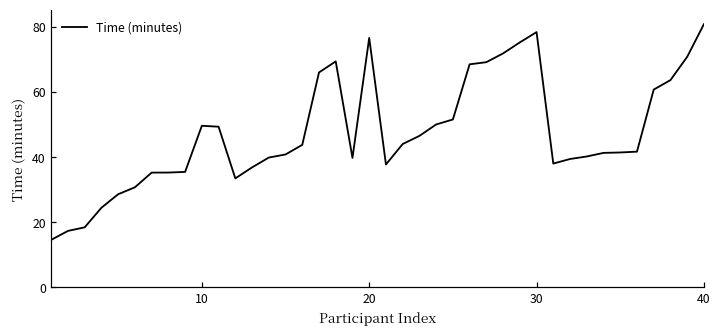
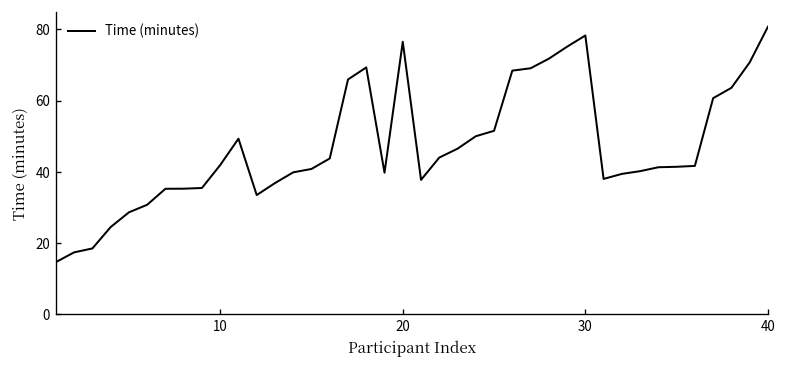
  {
-   "10": 50,
+   "10": 42,
    "20": 77,
    "30": 78,
    "40": 81
  }
